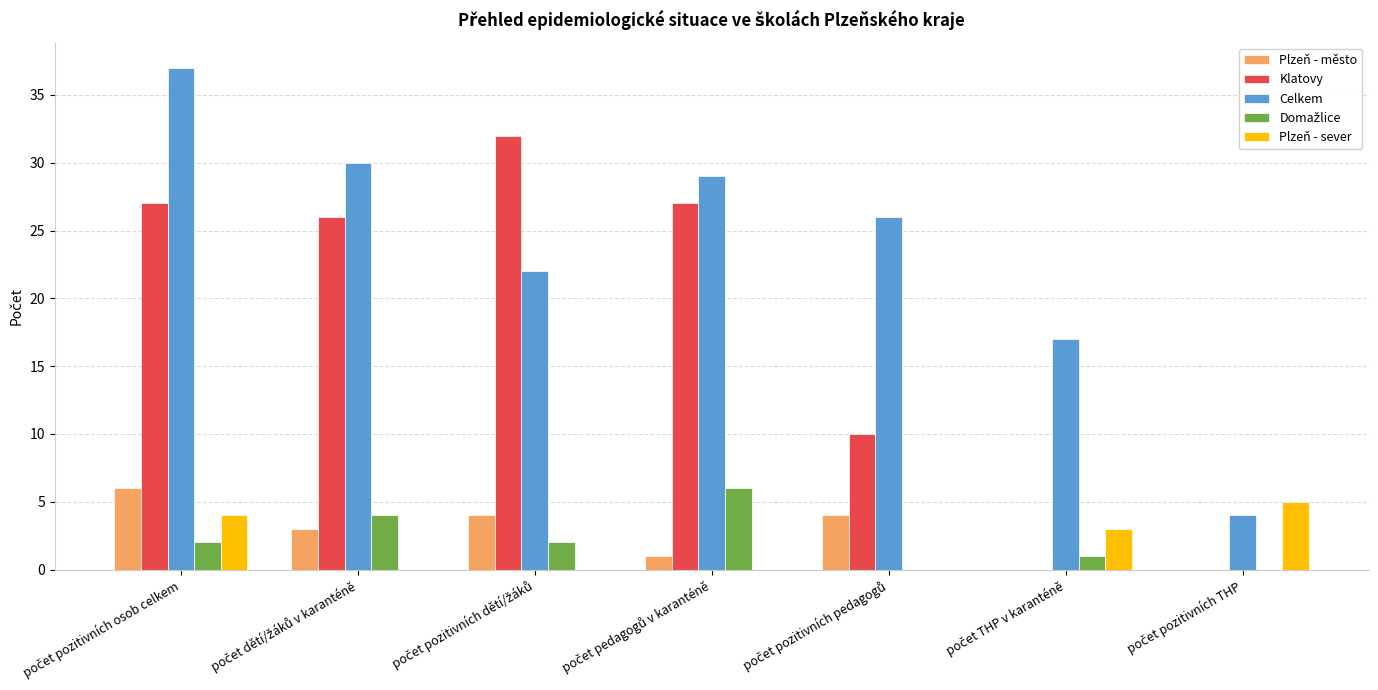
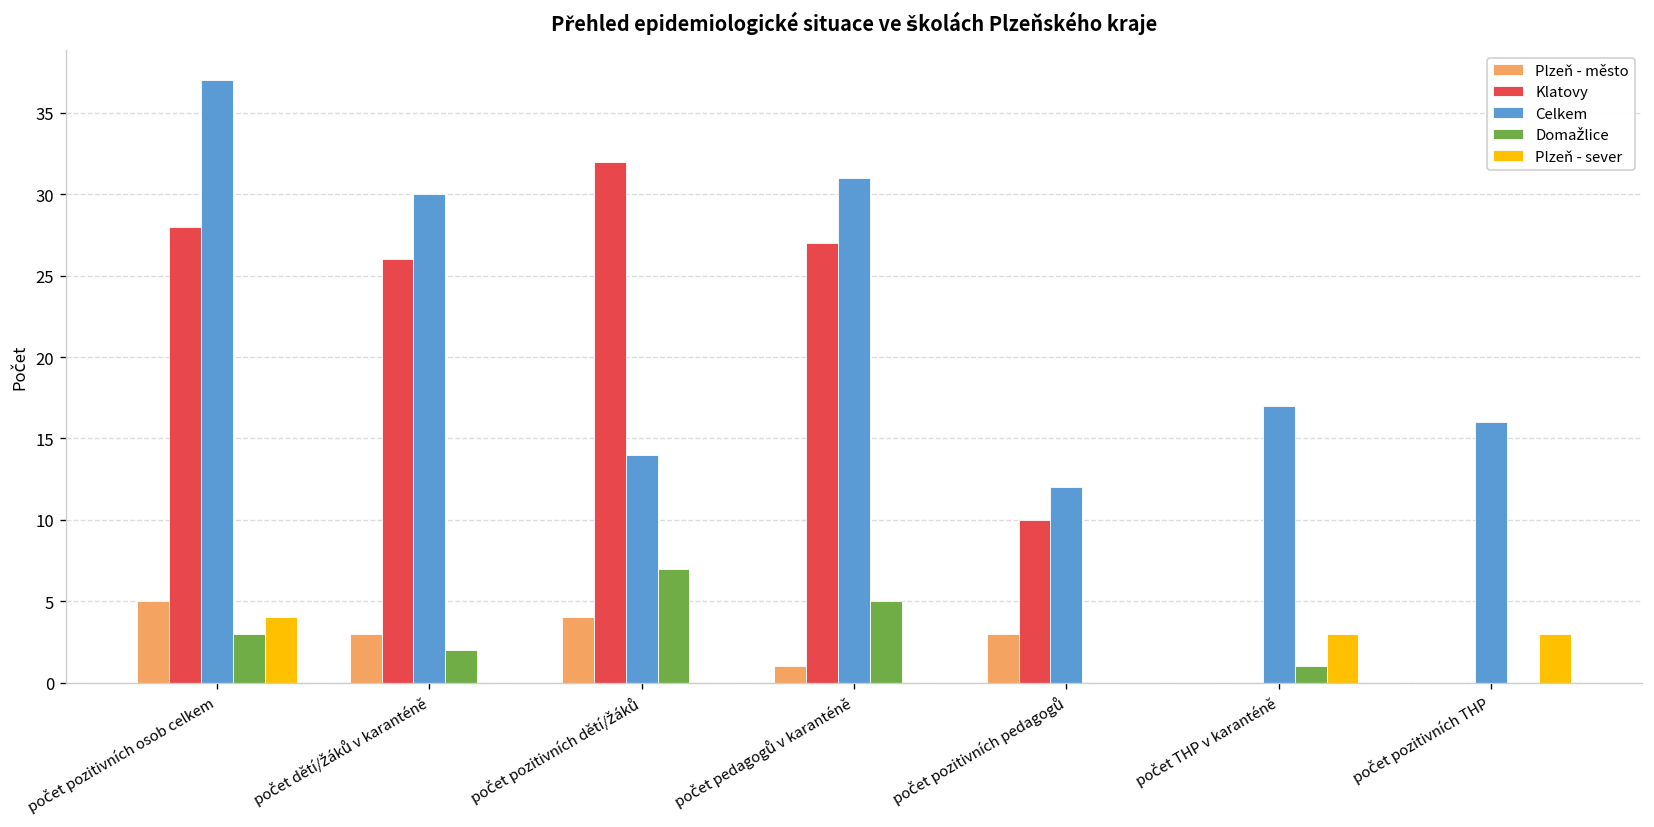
  {
    "Plzeň - město": {
-     "počet pozitivních osob celkem": 6,
+     "počet pozitivních osob celkem": 5,
      "počet dětí/žáků v karanténě": 3,
      "počet pozitivních dětí/žáků": 4,
      "počet pedagogů v karanténě": 1,
-     "počet pozitivních pedagogů": 4,
+     "počet pozitivních pedagogů": 3,
      "počet THP v karanténě": 0,
      "počet pozitivních THP": 0
    },
    "Klatovy": {
-     "počet pozitivních osob celkem": 27,
+     "počet pozitivních osob celkem": 28,
      "počet dětí/žáků v karanténě": 26,
      "počet pozitivních dětí/žáků": 32,
      "počet pedagogů v karanténě": 27,
      "počet pozitivních pedagogů": 10,
      "počet THP v karanténě": 0,
      "počet pozitivních THP": 0
    },
    "Celkem": {
      "počet pozitivních osob celkem": 37,
      "počet dětí/žáků v karanténě": 30,
-     "počet pozitivních dětí/žáků": 22,
-     "počet pedagogů v karanténě": 29,
-     "počet pozitivních pedagogů": 26,
+     "počet pozitivních dětí/žáků": 14,
+     "počet pedagogů v karanténě": 31,
+     "počet pozitivních pedagogů": 12,
      "počet THP v karanténě": 17,
-     "počet pozitivních THP": 4
+     "počet pozitivních THP": 16
    },
    "Domažlice": {
-     "počet pozitivních osob celkem": 2,
-     "počet dětí/žáků v karanténě": 4,
-     "počet pozitivních dětí/žáků": 2,
-     "počet pedagogů v karanténě": 6,
+     "počet pozitivních osob celkem": 3,
+     "počet dětí/žáků v karanténě": 2,
+     "počet pozitivních dětí/žáků": 7,
+     "počet pedagogů v karanténě": 5,
      "počet pozitivních pedagogů": 0,
      "počet THP v karanténě": 1,
      "počet pozitivních THP": 0
    },
    "Plzeň - sever": {
      "počet pozitivních osob celkem": 4,
      "počet dětí/žáků v karanténě": 0,
      "počet pozitivních dětí/žáků": 0,
      "počet pedagogů v karanténě": 0,
      "počet pozitivních pedagogů": 0,
      "počet THP v karanténě": 3,
-     "počet pozitivních THP": 5
+     "počet pozitivních THP": 3
    }
  }
